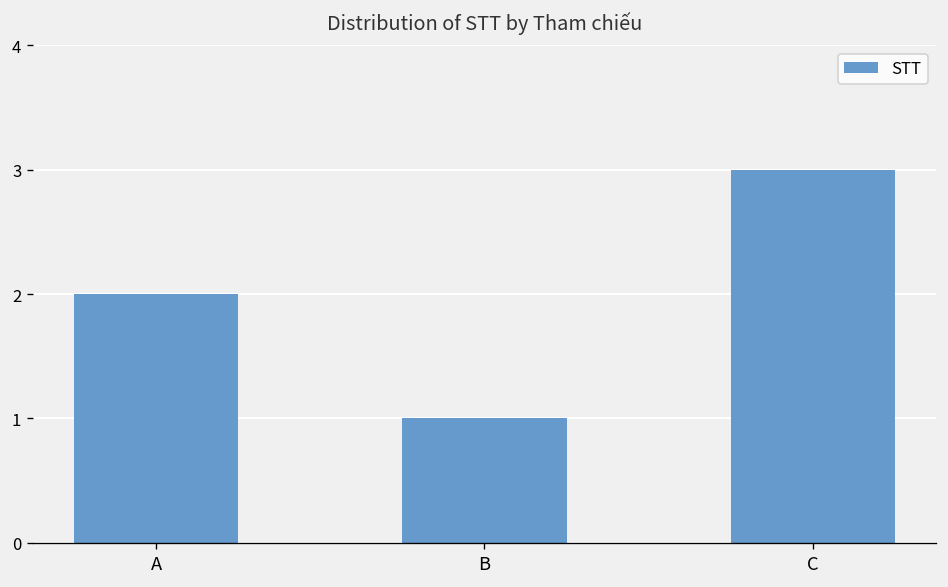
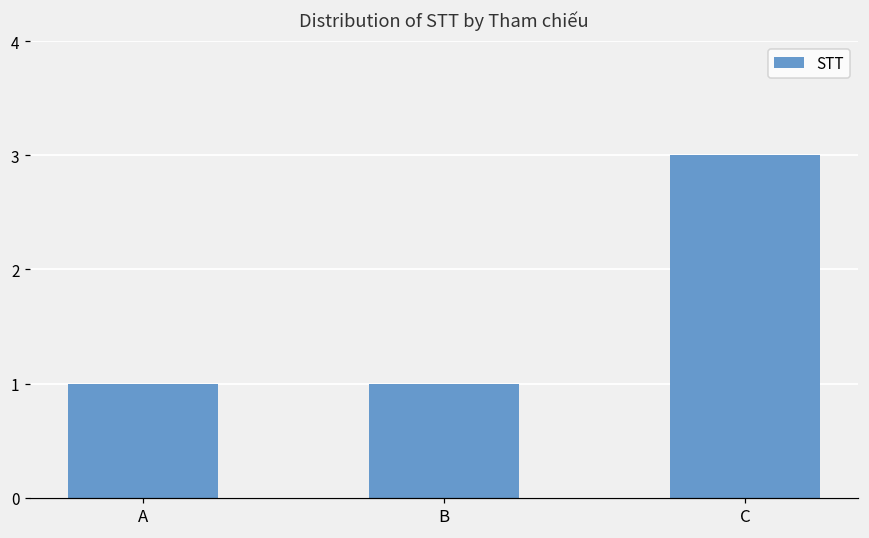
  {
-   "A": 2,
+   "A": 1,
    "B": 1,
    "C": 3
  }
